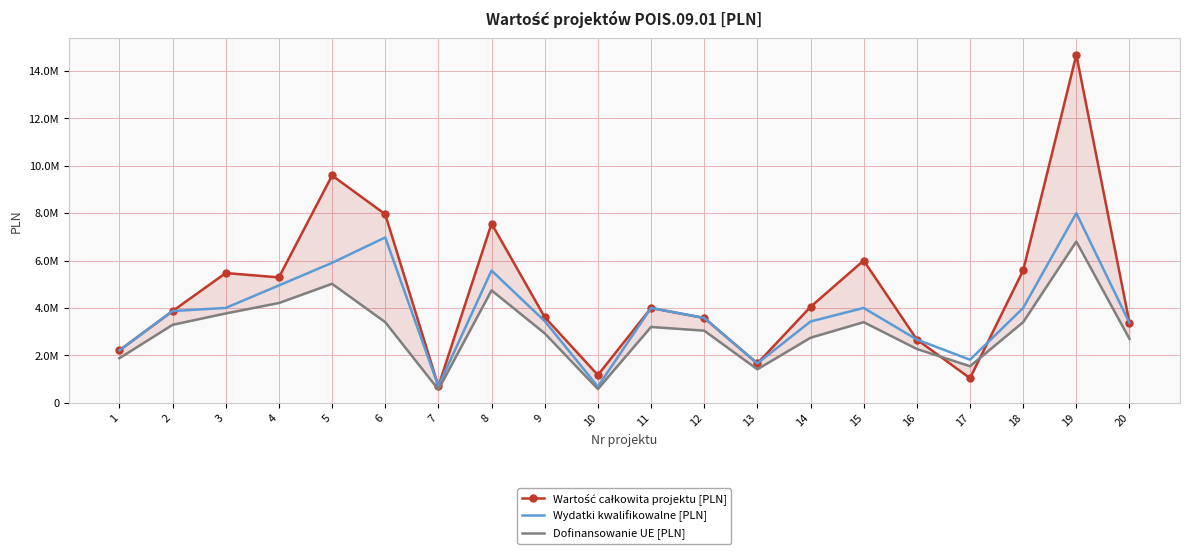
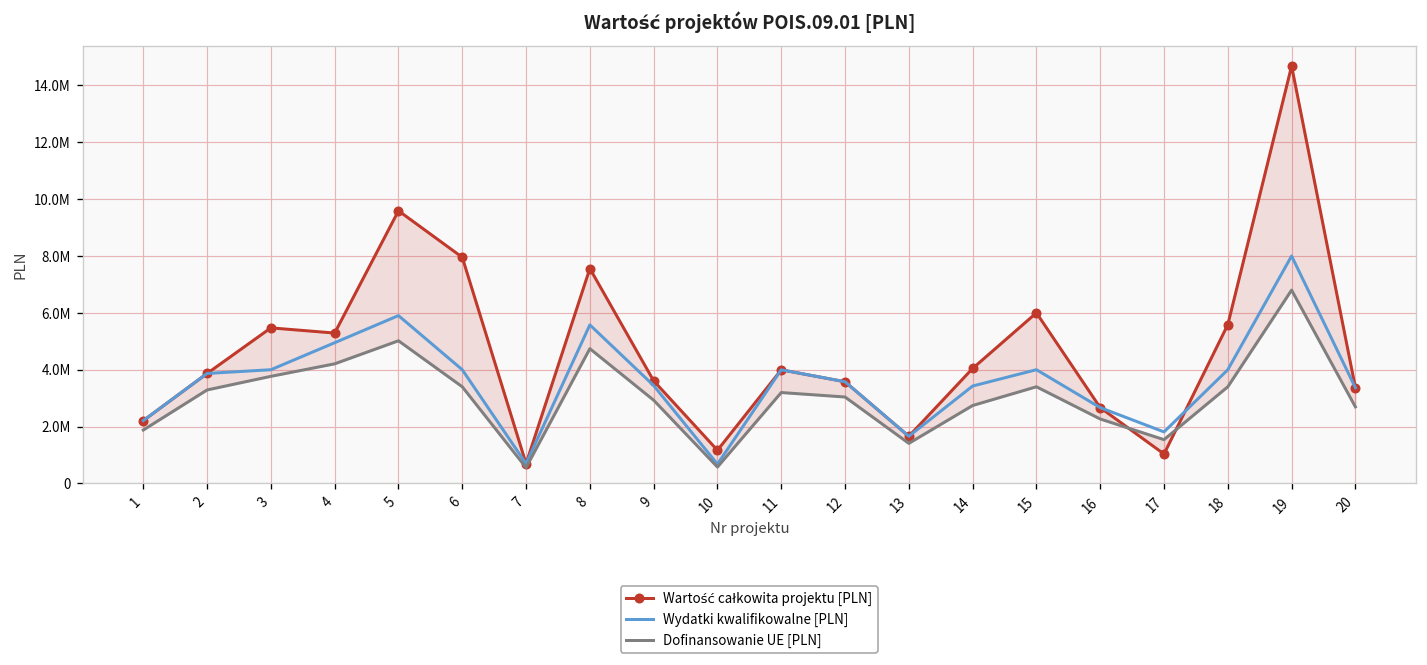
  {
    "Wydatki kwalifikowalne [PLN]": {
      "3": 4000000,
      "4": 4900000,
      "5": 5900000,
-     "6": 7000000,
+     "6": 4000000,
      "8": 5600000,
      "9": 3400000,
      "14": 3400000,
      "15": 4000000,
      "17": 1800000,
      "18": 4000000,
      "19": 8000000
    },
    "Dofinansowanie UE [PLN]": {
      "1": 1900000,
      "2": 3300000,
      "3": 3800000,
      "4": 4200000,
      "5": 5000000,
      "6": 3400000,
      "7": 600000,
      "8": 4700000,
      "9": 2900000,
      "11": 3200000,
      "12": 3000000,
      "13": 1400000,
      "14": 2700000,
      "15": 3400000,
      "16": 2300000,
      "18": 3400000,
      "19": 6800000,
      "20": 2700000
    }
  }
